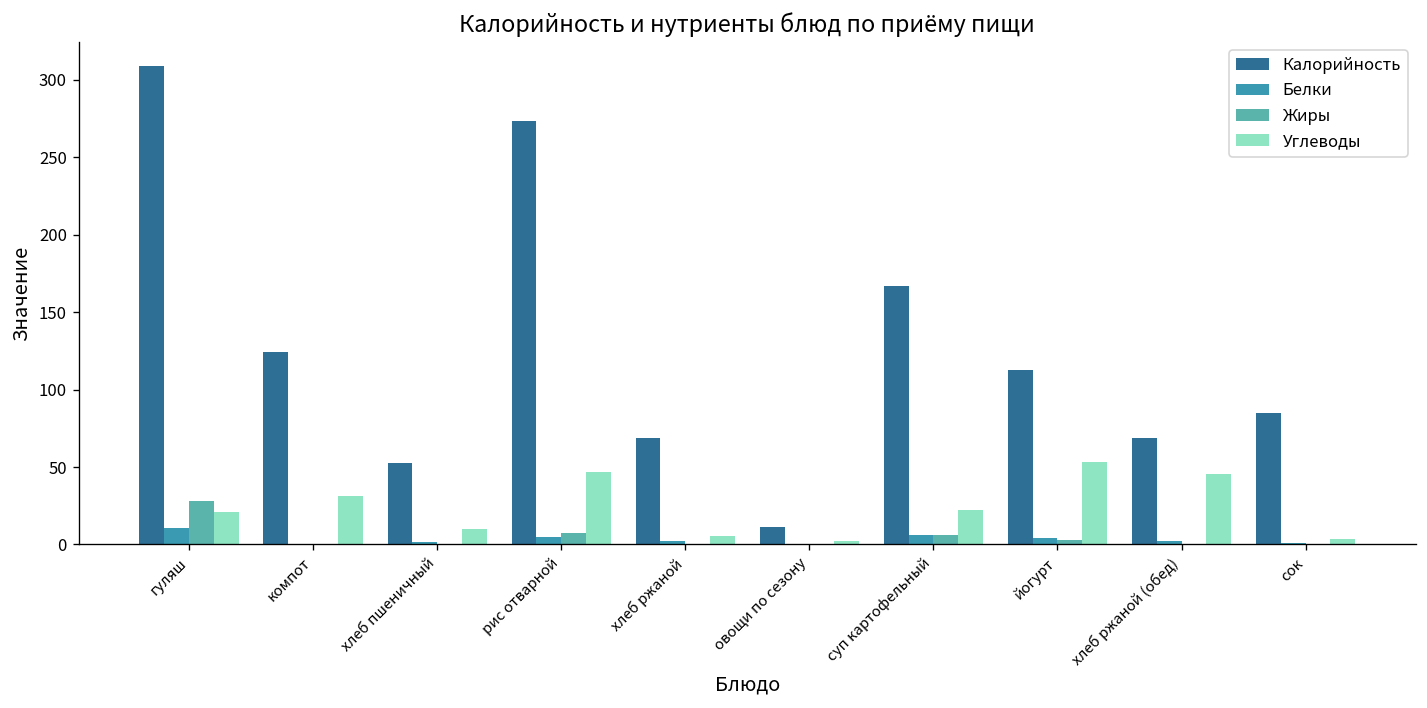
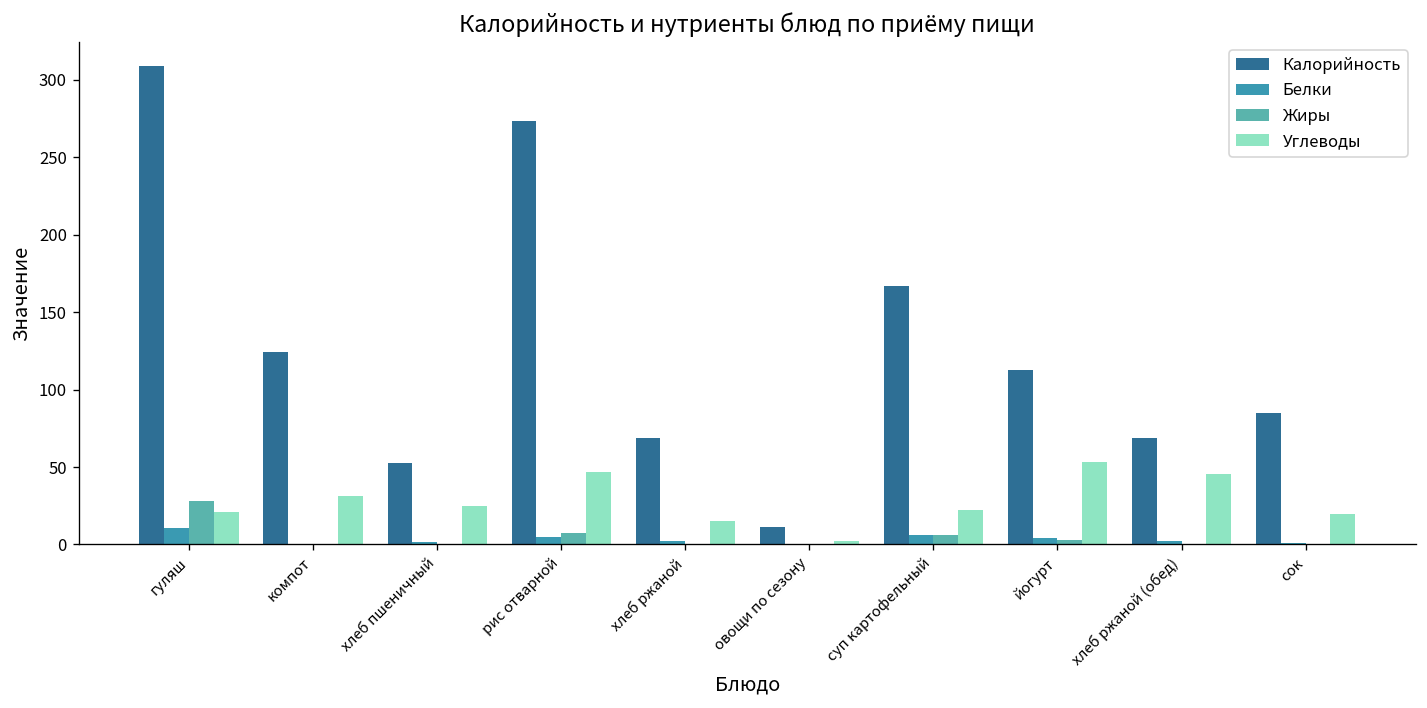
  {
    "Углеводы": {
      "гуляш": 21,
      "компот": 31,
-     "хлеб пшеничный": 10,
+     "хлеб пшеничный": 25,
      "рис отварной": 47,
-     "хлеб ржаной": 5,
+     "хлеб ржаной": 15,
      "овощи по сезону": 2,
      "суп картофельный": 22,
      "йогурт": 53,
      "хлеб ржаной (обед)": 45,
-     "сок": 4
+     "сок": 20
    }
  }
